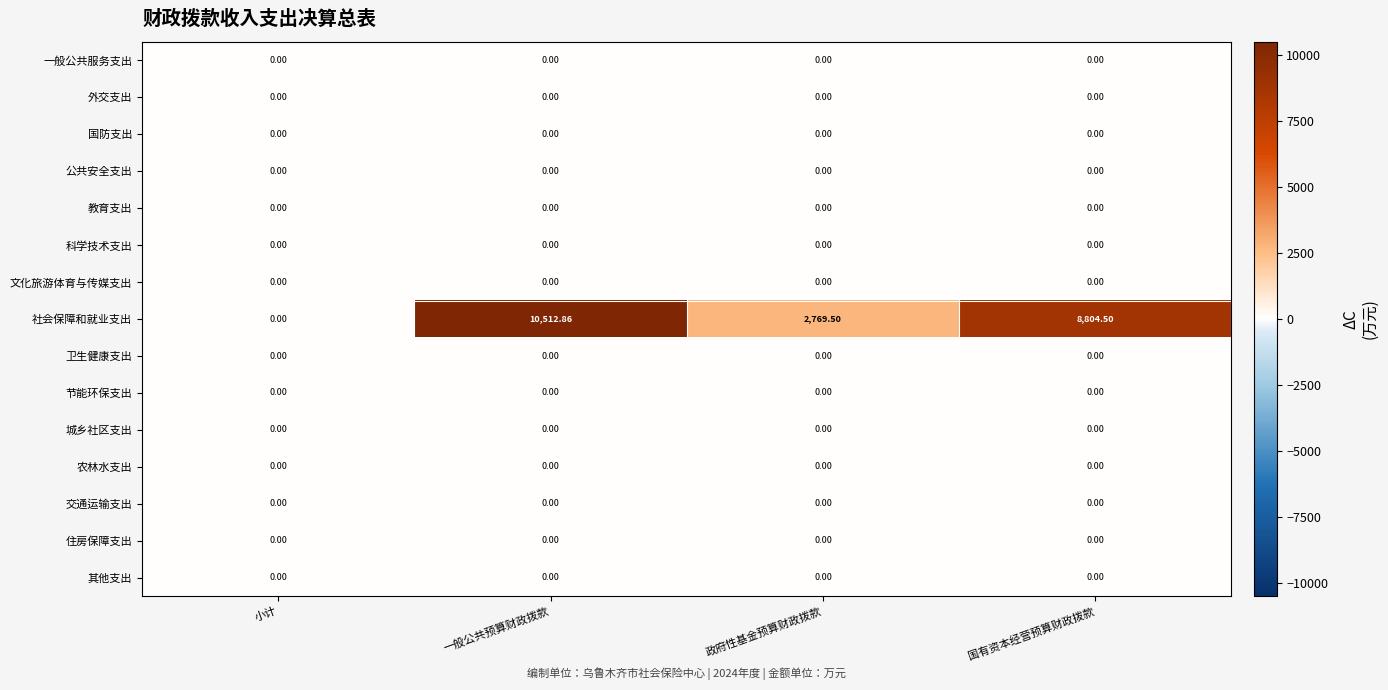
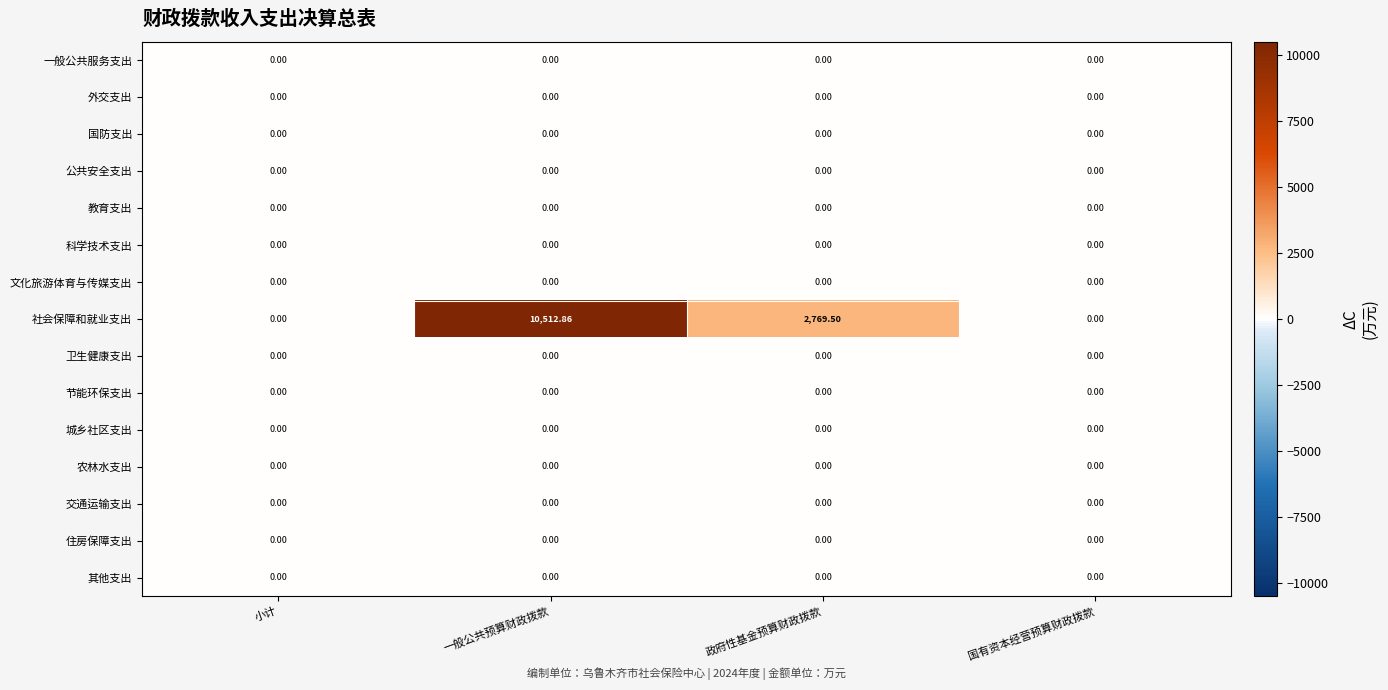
  {
    "一般公共服务支出": {
      "小计": "0.00",
      "一般公共预算财政拨款": "0.00",
      "政府性基金预算财政拨款": "0.00",
      "国有资本经营预算财政拨款": "0.00"
    },
    "外交支出": {
      "小计": "0.00",
      "一般公共预算财政拨款": "0.00",
      "政府性基金预算财政拨款": "0.00",
      "国有资本经营预算财政拨款": "0.00"
    },
    "国防支出": {
      "小计": "0.00",
      "一般公共预算财政拨款": "0.00",
      "政府性基金预算财政拨款": "0.00",
      "国有资本经营预算财政拨款": "0.00"
    },
    "公共安全支出": {
      "小计": "0.00",
      "一般公共预算财政拨款": "0.00",
      "政府性基金预算财政拨款": "0.00",
      "国有资本经营预算财政拨款": "0.00"
    },
    "教育支出": {
      "小计": "0.00",
      "一般公共预算财政拨款": "0.00",
      "政府性基金预算财政拨款": "0.00",
      "国有资本经营预算财政拨款": "0.00"
    },
    "科学技术支出": {
      "小计": "0.00",
      "一般公共预算财政拨款": "0.00",
      "政府性基金预算财政拨款": "0.00",
      "国有资本经营预算财政拨款": "0.00"
    },
    "文化旅游体育与传媒支出": {
      "小计": "0.00",
      "一般公共预算财政拨款": "0.00",
      "政府性基金预算财政拨款": "0.00",
      "国有资本经营预算财政拨款": "0.00"
    },
    "社会保障和就业支出": {
      "小计": "0.00",
      "一般公共预算财政拨款": "10,512.86",
      "政府性基金预算财政拨款": "2,769.50",
-     "国有资本经营预算财政拨款": "8,804.50"
+     "国有资本经营预算财政拨款": "0.00"
    },
    "卫生健康支出": {
      "小计": "0.00",
      "一般公共预算财政拨款": "0.00",
      "政府性基金预算财政拨款": "0.00",
      "国有资本经营预算财政拨款": "0.00"
    },
    "节能环保支出": {
      "小计": "0.00",
      "一般公共预算财政拨款": "0.00",
      "政府性基金预算财政拨款": "0.00",
      "国有资本经营预算财政拨款": "0.00"
    },
    "城乡社区支出": {
      "小计": "0.00",
      "一般公共预算财政拨款": "0.00",
      "政府性基金预算财政拨款": "0.00",
      "国有资本经营预算财政拨款": "0.00"
    },
    "农林水支出": {
      "小计": "0.00",
      "一般公共预算财政拨款": "0.00",
      "政府性基金预算财政拨款": "0.00",
      "国有资本经营预算财政拨款": "0.00"
    },
    "交通运输支出": {
      "小计": "0.00",
      "一般公共预算财政拨款": "0.00",
      "政府性基金预算财政拨款": "0.00",
      "国有资本经营预算财政拨款": "0.00"
    },
    "住房保障支出": {
      "小计": "0.00",
      "一般公共预算财政拨款": "0.00",
      "政府性基金预算财政拨款": "0.00",
      "国有资本经营预算财政拨款": "0.00"
    },
    "其他支出": {
      "小计": "0.00",
      "一般公共预算财政拨款": "0.00",
      "政府性基金预算财政拨款": "0.00",
      "国有资本经营预算财政拨款": "0.00"
    }
  }
